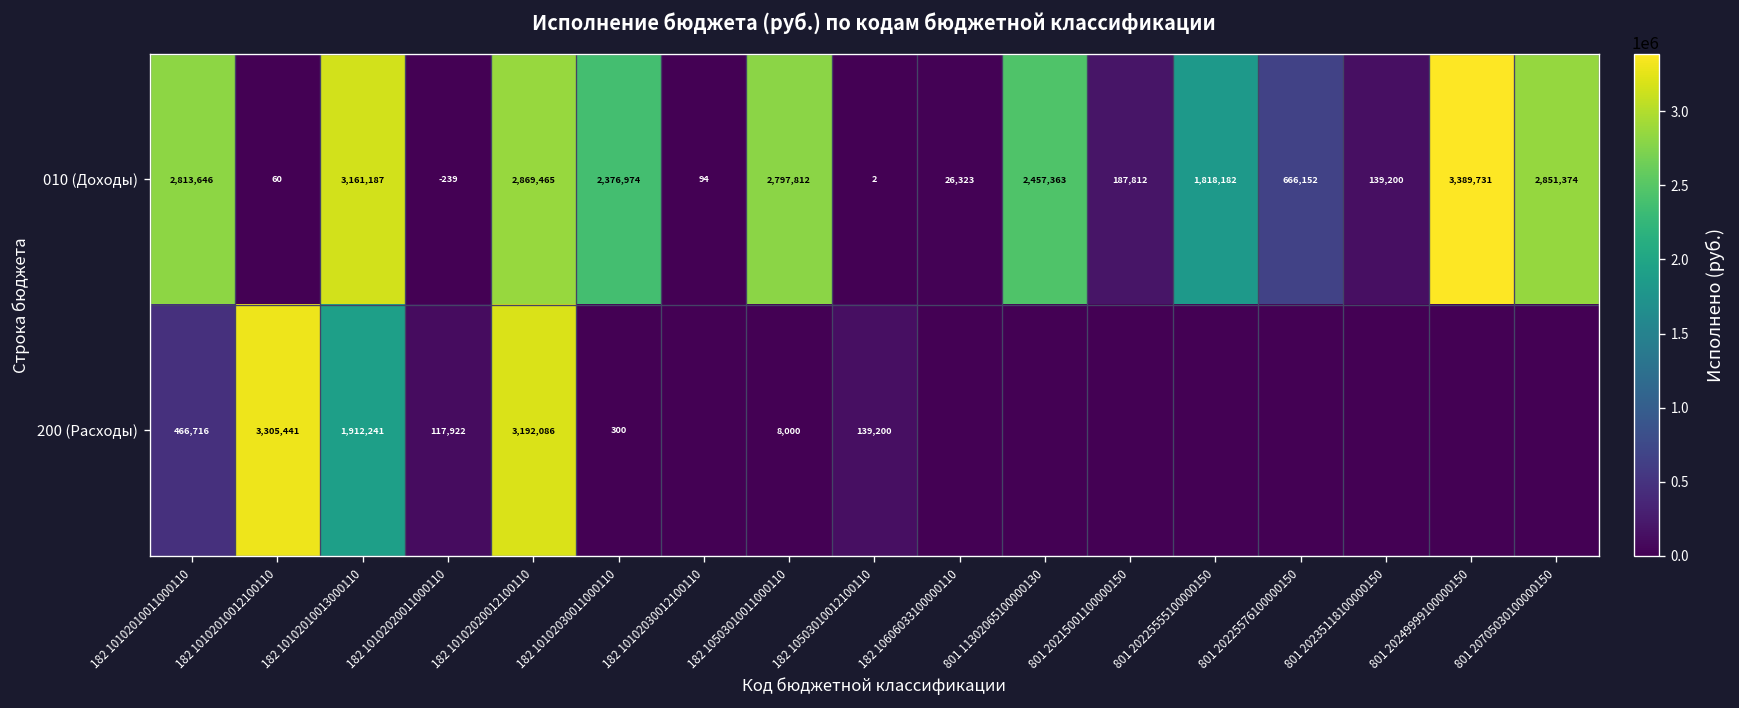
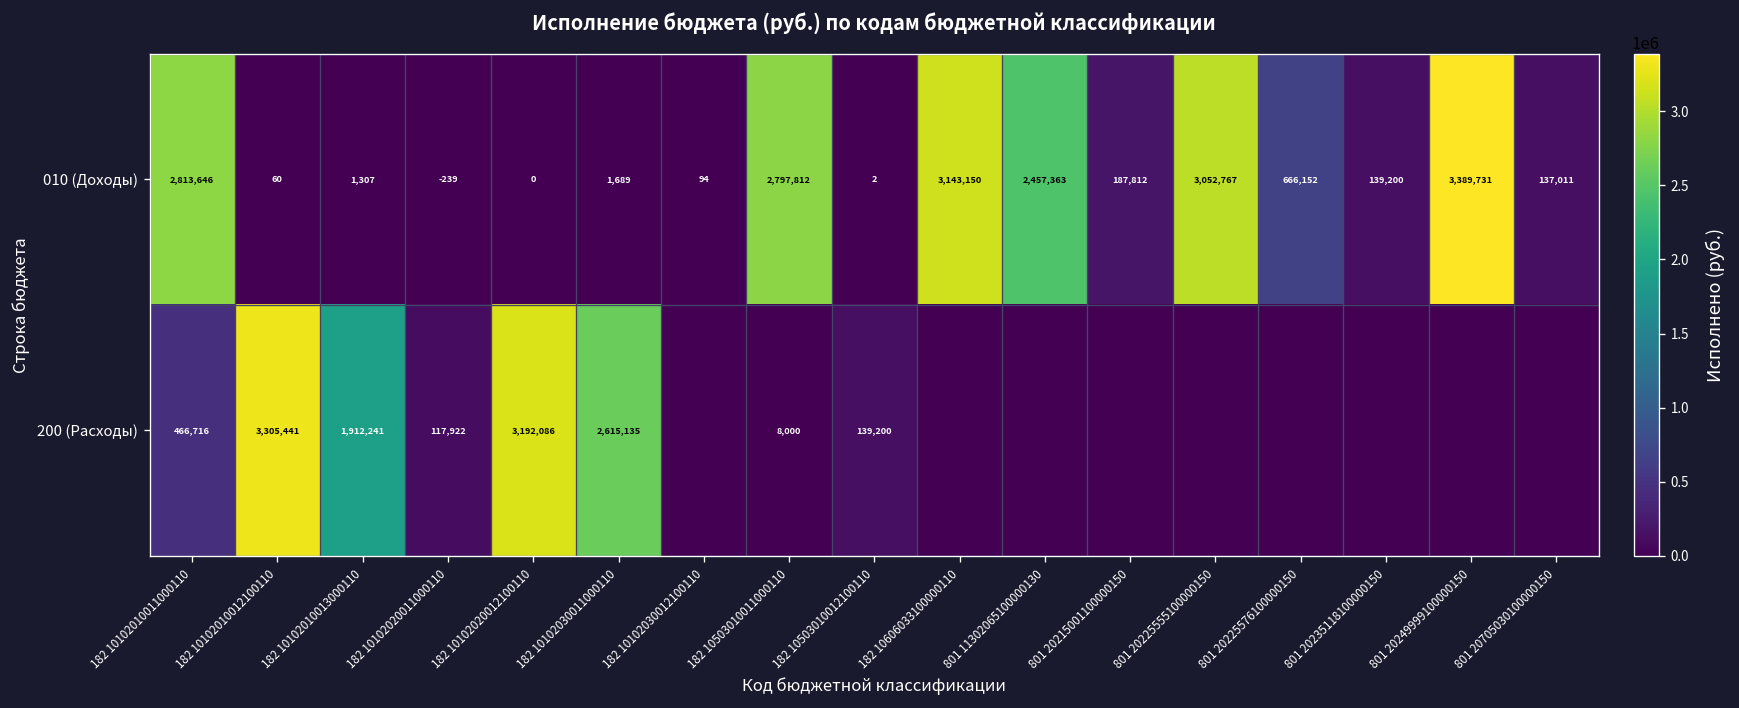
  {
    "010 (Доходы)": {
      "182 10102010011000110": "2,813,646",
      "182 10102010012100110": "60",
-     "182 10102010013000110": "3,161,187",
+     "182 10102010013000110": "1,307",
      "182 10102020011000110": "-239",
-     "182 10102020012100110": "2,869,465",
-     "182 10102030011000110": "2,376,974",
+     "182 10102020012100110": "0",
+     "182 10102030011000110": "1,689",
      "182 10102030012100110": "94",
      "182 10503010011000110": "2,797,812",
      "182 10503010012100110": "2",
-     "182 10606033100000110": "26,323",
+     "182 10606033100000110": "3,143,150",
      "801 11302065100000130": "2,457,363",
      "801 20215001100000150": "187,812",
-     "801 20225555100000150": "1,818,182",
+     "801 20225555100000150": "3,052,767",
      "801 20225576100000150": "666,152",
      "801 20235118100000150": "139,200",
      "801 20249999100000150": "3,389,731",
-     "801 20705030100000150": "2,851,374"
+     "801 20705030100000150": "137,011"
    },
    "200 (Расходы)": {
      "182 10102010011000110": "466,716",
      "182 10102010012100110": "3,305,441",
      "182 10102010013000110": "1,912,241",
      "182 10102020011000110": "117,922",
      "182 10102020012100110": "3,192,086",
-     "182 10102030011000110": "300",
+     "182 10102030011000110": "2,615,135",
      "182 10503010011000110": "8,000",
      "182 10503010012100110": "139,200"
    }
  }
